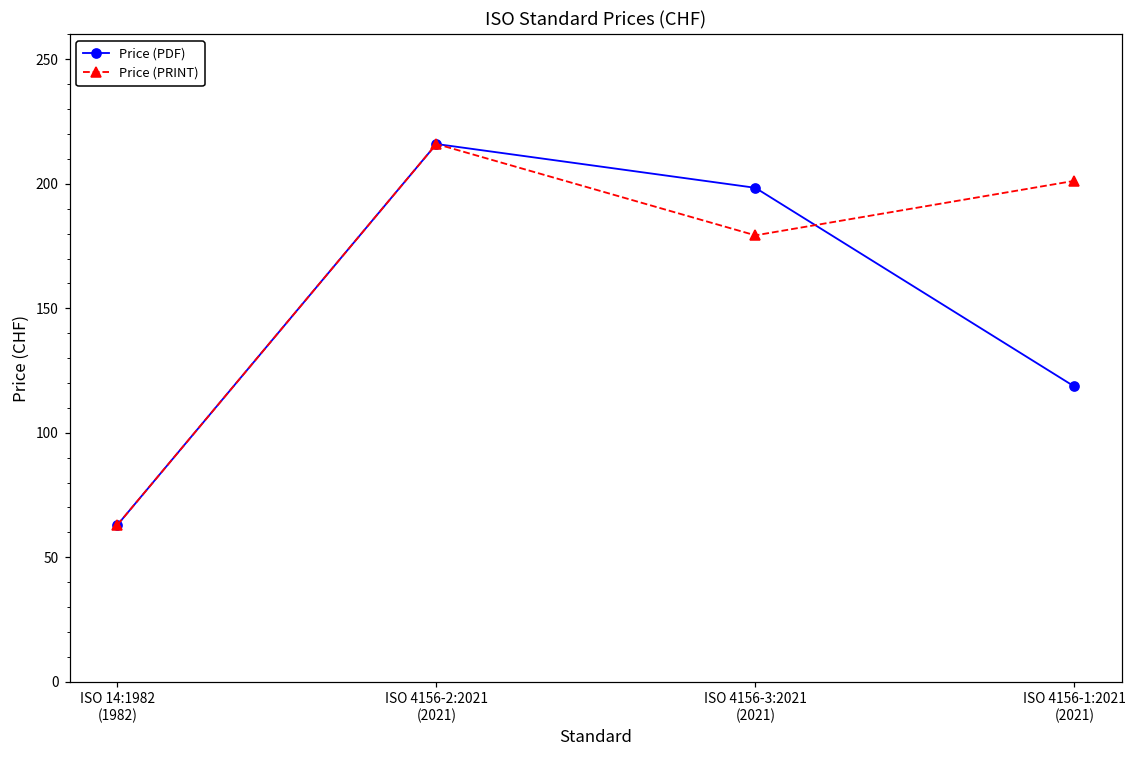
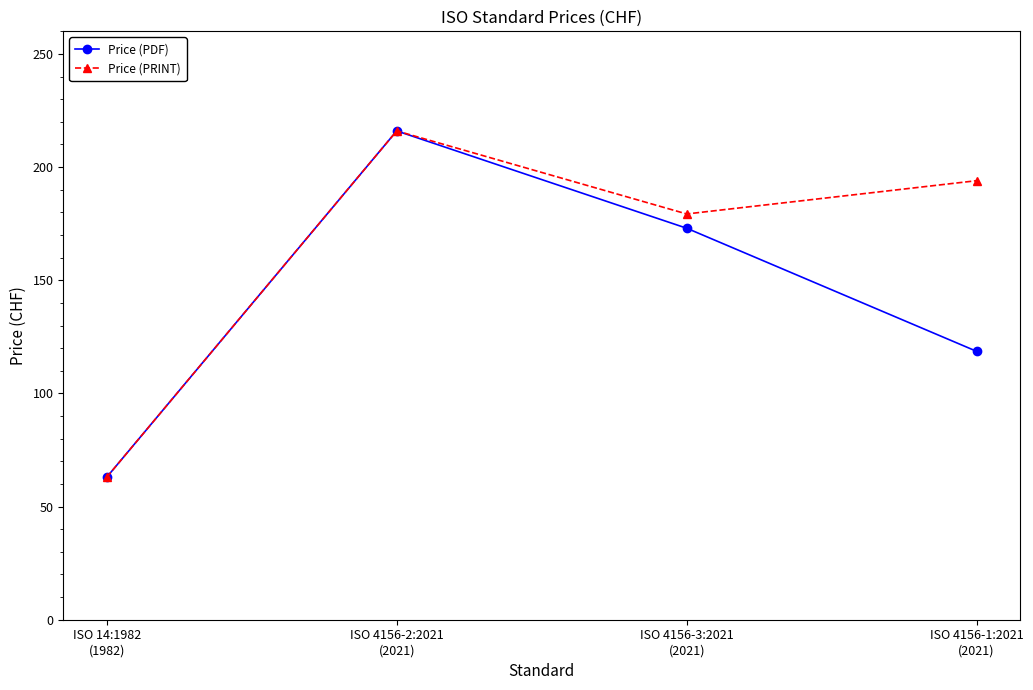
  {
    "Price (PDF)": {
-     "ISO 4156-3:2021 (2021)": 198,
+     "ISO 4156-3:2021 (2021)": 173,
      "ISO 4156-1:2021 (2021)": 119
    },
    "Price (PRINT)": {
      "ISO 4156-3:2021 (2021)": 179,
-     "ISO 4156-1:2021 (2021)": 201
+     "ISO 4156-1:2021 (2021)": 194
    }
  }
